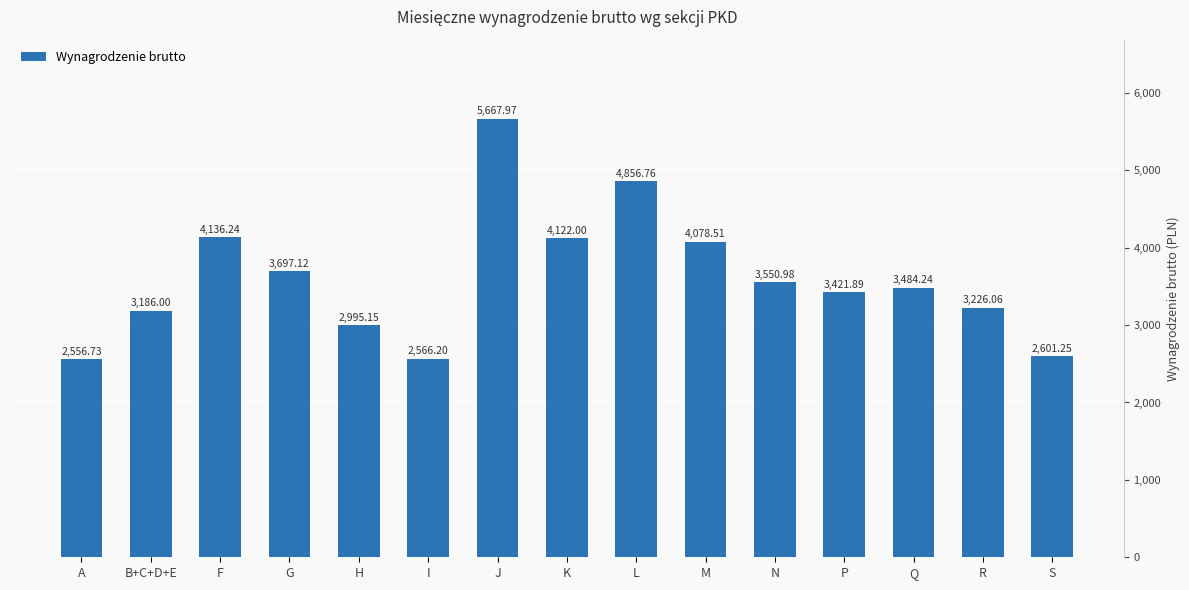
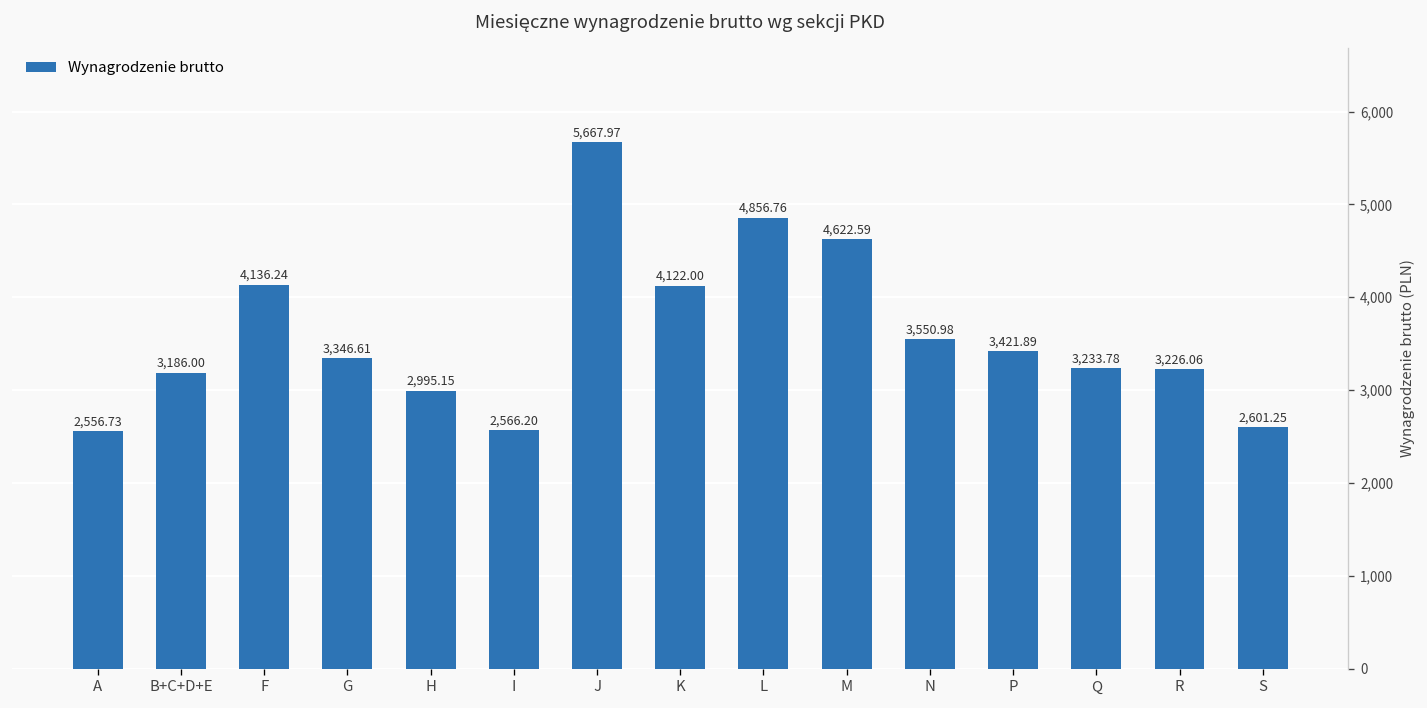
  {
    "A": "2,556.73",
    "B+C+D+E": "3,186.00",
    "F": "4,136.24",
-   "G": "3,697.12",
+   "G": "3,346.61",
    "H": "2,995.15",
    "I": "2,566.20",
    "J": "5,667.97",
    "K": "4,122.00",
    "L": "4,856.76",
-   "M": "4,078.51",
+   "M": "4,622.59",
    "N": "3,550.98",
    "P": "3,421.89",
-   "Q": "3,484.24",
+   "Q": "3,233.78",
    "R": "3,226.06",
    "S": "2,601.25"
  }
